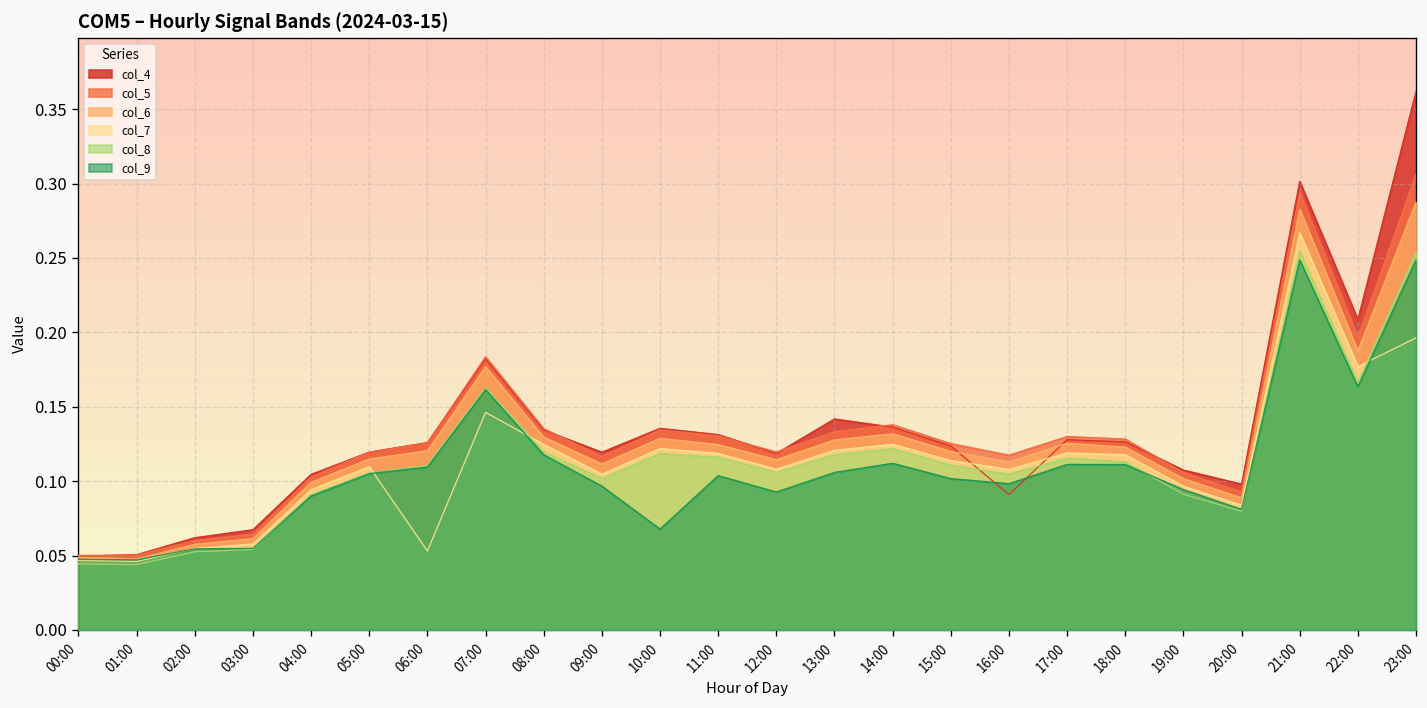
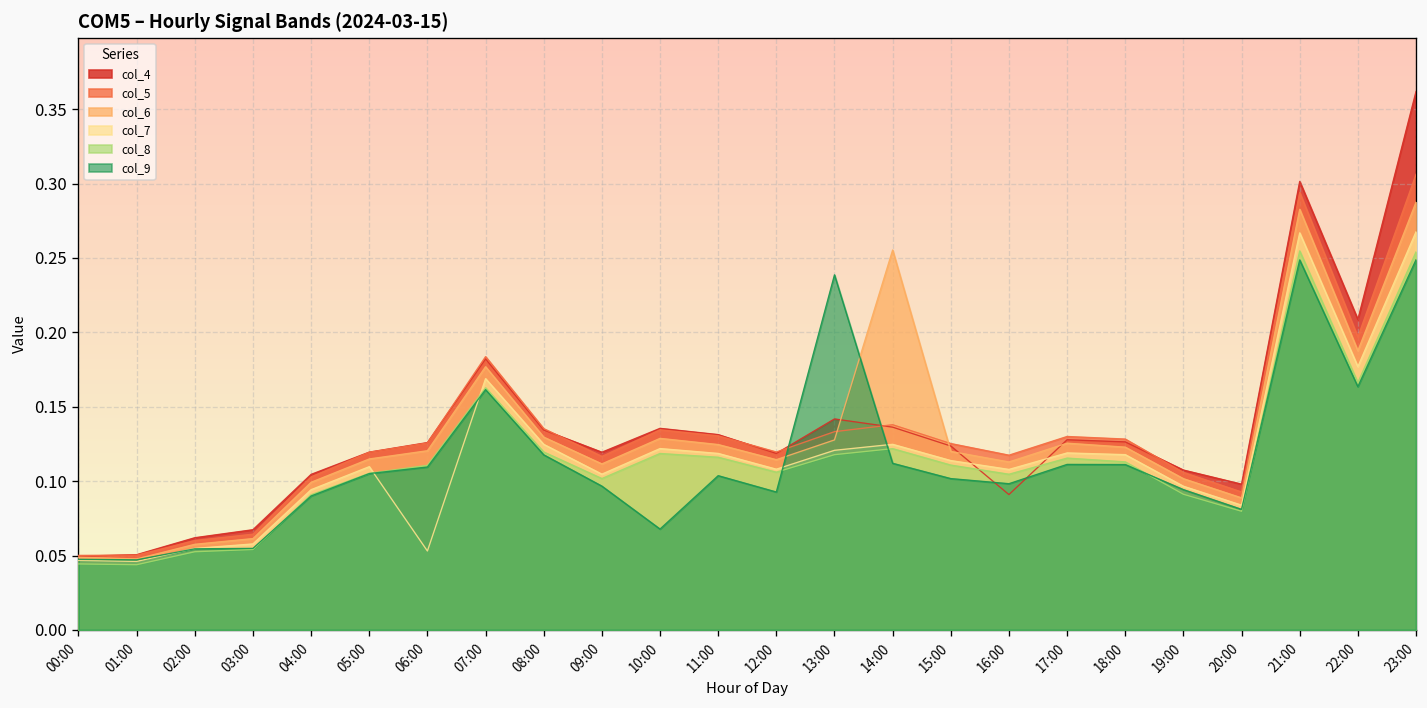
  {
    "col_4": {
      "03:00": 0.067,
      "09:00": 0.119,
      "13:00": 0.142,
      "16:00": 0.091,
      "17:00": 0.128,
      "20:00": 0.098,
      "21:00": 0.301,
      "22:00": 0.209,
      "23:00": 0.362
    },
    "col_5": {
      "03:00": 0.064,
      "09:00": 0.117,
      "13:00": 0.133,
      "16:00": 0.117,
      "17:00": 0.130,
      "20:00": 0.093,
      "21:00": 0.294,
      "22:00": 0.197,
      "23:00": 0.306
    },
    "col_6": {
      "02:00": 0.058,
      "03:00": 0.061,
      "04:00": 0.099,
      "05:00": 0.115,
      "06:00": 0.120,
      "07:00": 0.177,
      "08:00": 0.130,
      "09:00": 0.112,
      "10:00": 0.129,
      "11:00": 0.125,
      "12:00": 0.114,
      "13:00": 0.128,
-     "14:00": 0.132,
+     "14:00": 0.255,
      "15:00": 0.120,
      "16:00": 0.113,
      "17:00": 0.126,
      "18:00": 0.123,
      "19:00": 0.102,
      "20:00": 0.089,
      "21:00": 0.283,
      "22:00": 0.188,
      "23:00": 0.287
    },
    "col_7": {
      "03:00": 0.058,
      "04:00": 0.094,
      "05:00": 0.110,
      "06:00": 0.053,
-     "07:00": 0.146,
+     "07:00": 0.169,
      "08:00": 0.125,
      "09:00": 0.105,
      "10:00": 0.122,
      "11:00": 0.119,
      "13:00": 0.121,
      "14:00": 0.125,
      "15:00": 0.114,
      "16:00": 0.108,
      "17:00": 0.119,
      "18:00": 0.118,
      "19:00": 0.097,
      "20:00": 0.084,
      "21:00": 0.267,
      "22:00": 0.177,
-     "23:00": 0.196
+     "23:00": 0.268
    },
    "col_8": {
      "00:00": 0.044,
      "01:00": 0.044,
      "09:00": 0.102,
      "10:00": 0.119,
      "11:00": 0.116,
      "13:00": 0.118,
      "14:00": 0.122,
      "15:00": 0.111,
      "16:00": 0.105,
      "17:00": 0.115,
      "19:00": 0.091,
      "21:00": 0.255,
      "22:00": 0.166,
      "23:00": 0.254
    },
    "col_9": {
      "09:00": 0.097,
      "10:00": 0.068,
      "11:00": 0.104,
      "12:00": 0.093,
-     "13:00": 0.106,
+     "13:00": 0.239,
      "14:00": 0.112,
      "15:00": 0.102,
      "16:00": 0.098,
      "17:00": 0.111,
      "19:00": 0.094,
      "21:00": 0.249,
      "22:00": 0.163,
      "23:00": 0.249
    }
  }
